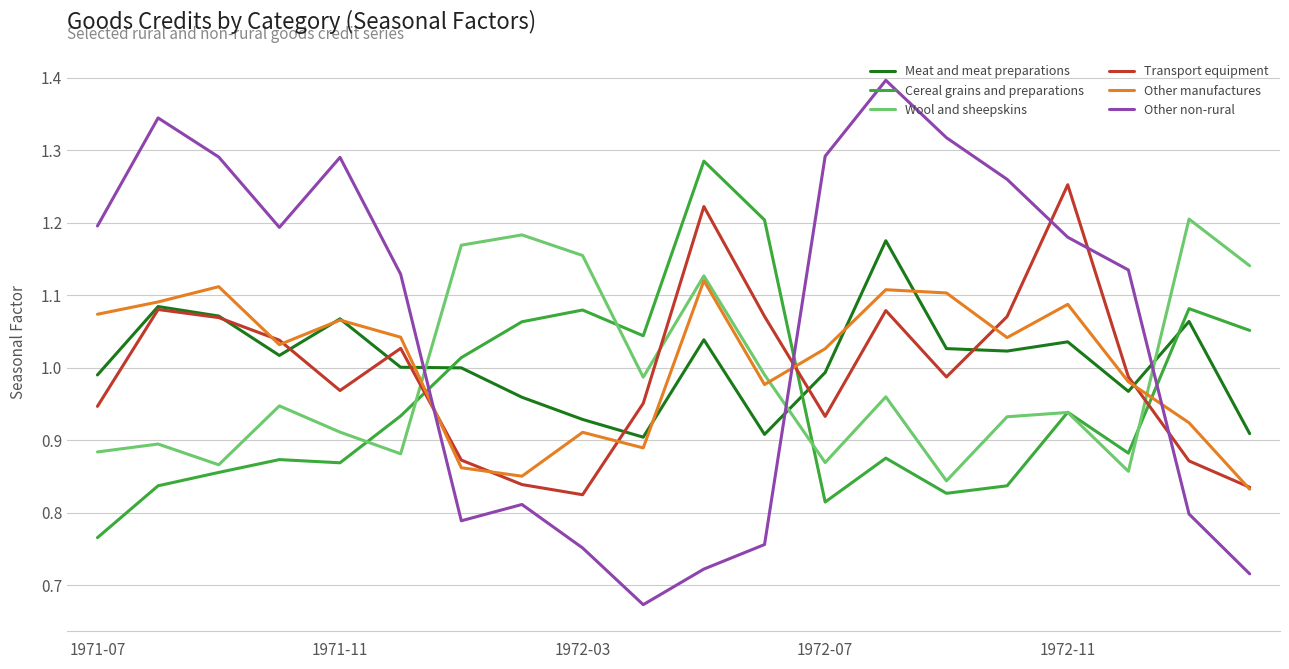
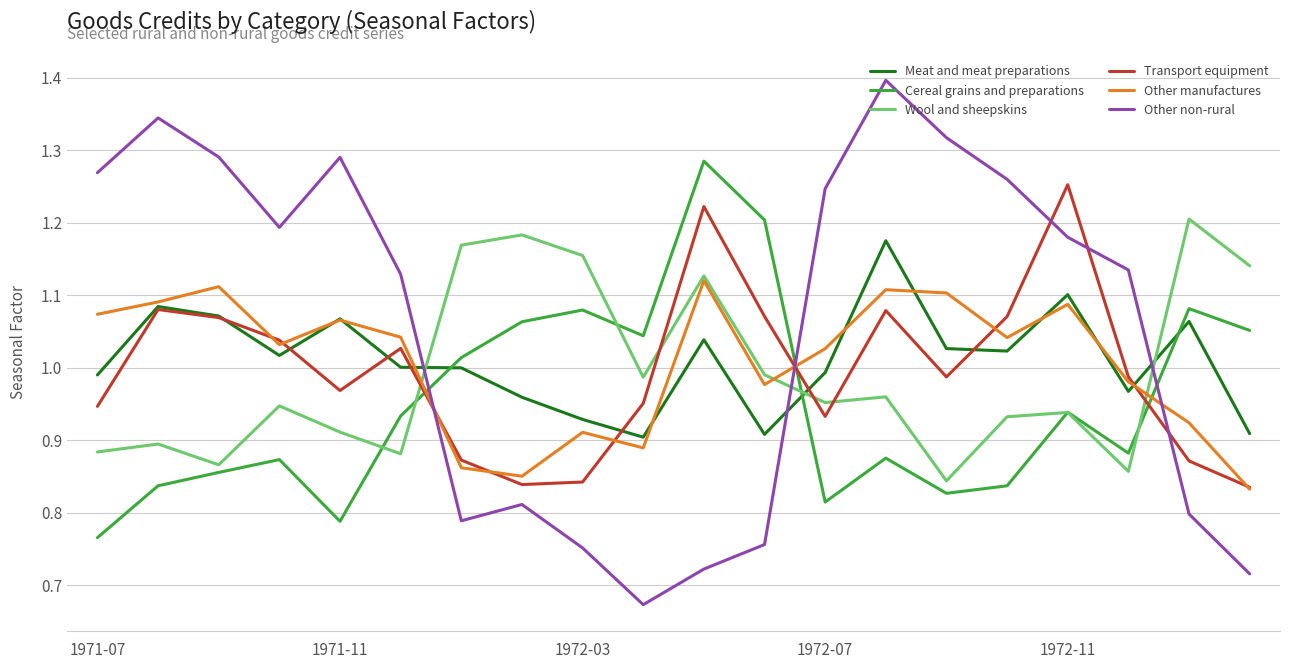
  {
    "Meat and meat preparations": {
      "1971-07": 0.99,
      "1972-03": 0.93,
      "1972-07": 0.99,
-     "1972-11": 1.04
+     "1972-11": 1.10
    },
    "Cereal grains and preparations": {
      "1971-07": 0.77,
-     "1971-11": 0.87,
+     "1971-11": 0.79,
      "1972-03": 1.08,
      "1972-07": 0.81
    },
    "Wool and sheepskins": {
      "1971-07": 0.88,
      "1971-11": 0.91,
      "1972-03": 1.15,
-     "1972-07": 0.87
+     "1972-07": 0.95
    },
    "Transport equipment": {
      "1971-07": 0.95,
      "1971-11": 0.97,
-     "1972-03": 0.82,
+     "1972-03": 0.84,
      "1972-07": 0.93,
      "1972-11": 1.25
    },
    "Other manufactures": {
      "1971-07": 1.07,
      "1972-03": 0.91,
      "1972-07": 1.03,
      "1972-11": 1.09
    },
    "Other non-rural": {
-     "1971-07": 1.20,
+     "1971-07": 1.27,
      "1971-11": 1.29,
      "1972-03": 0.75,
-     "1972-07": 1.29,
+     "1972-07": 1.25,
      "1972-11": 1.18
    }
  }
